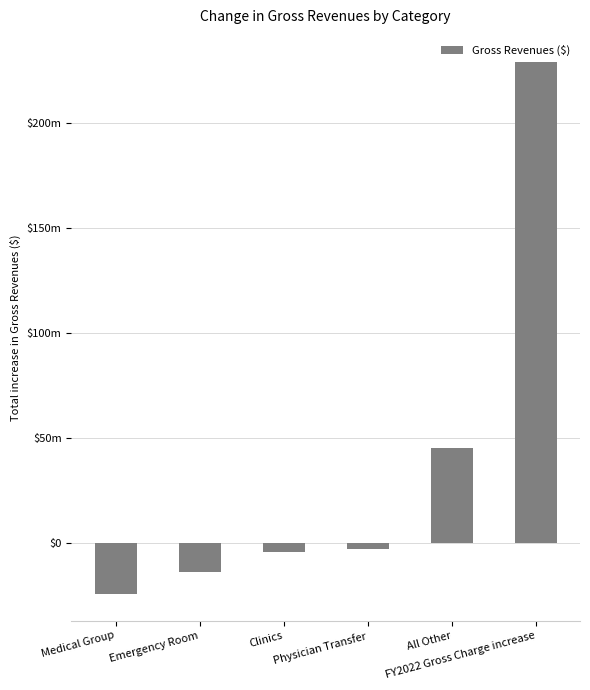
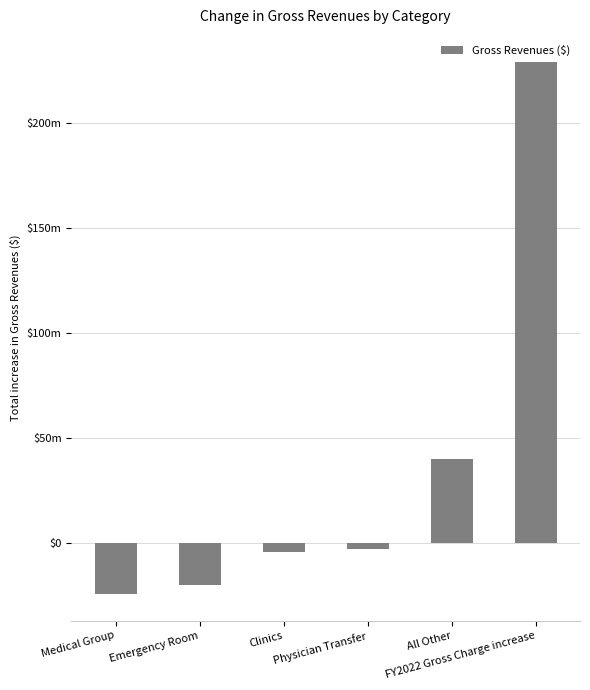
  {
    "Medical Group": "$-25m",
-   "Emergency Room": "$-14m",
+   "Emergency Room": "$-20m",
    "Clinics": "$-5m",
    "Physician Transfer": "$-3m",
-   "All Other": "$45m",
+   "All Other": "$40m",
    "FY2022 Gross Charge increase": "$230m"
  }
